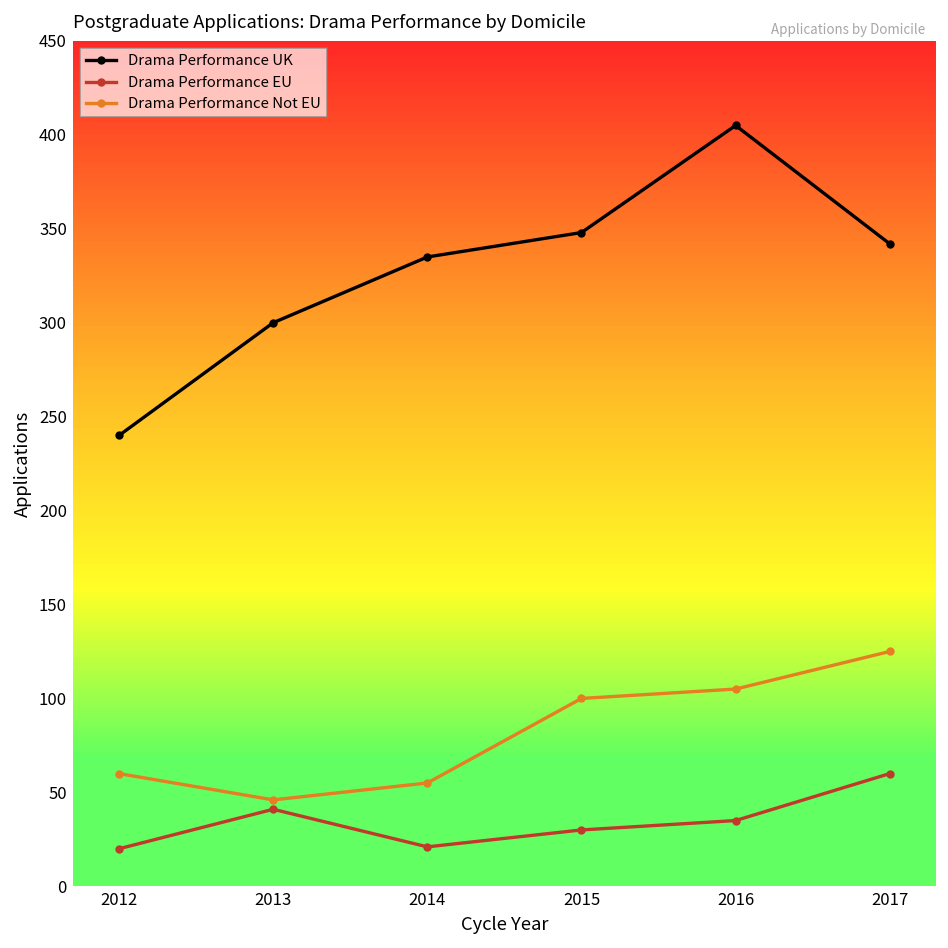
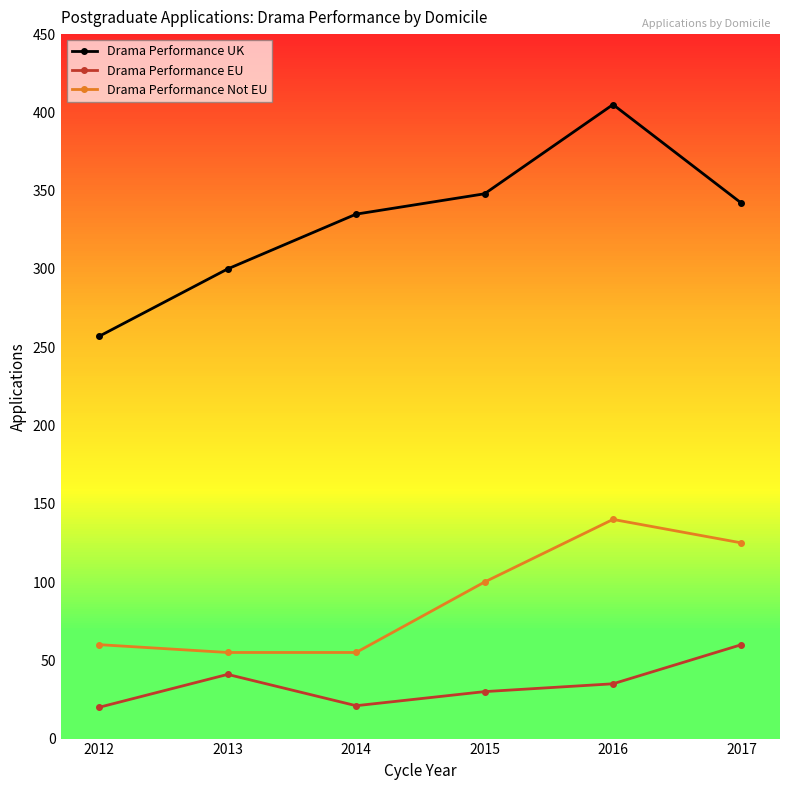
  {
    "Drama Performance UK": {
-     "2012": 240,
+     "2012": 257,
      "2013": 300,
      "2014": 335,
      "2015": 348,
      "2016": 405,
      "2017": 342
    },
    "Drama Performance EU": {
      "2012": 20,
      "2013": 41,
      "2014": 21,
      "2015": 30,
      "2016": 35,
      "2017": 60
    },
    "Drama Performance Not EU": {
      "2012": 60,
-     "2013": 46,
+     "2013": 55,
      "2014": 55,
      "2015": 100,
-     "2016": 105,
+     "2016": 140,
      "2017": 125
    }
  }
